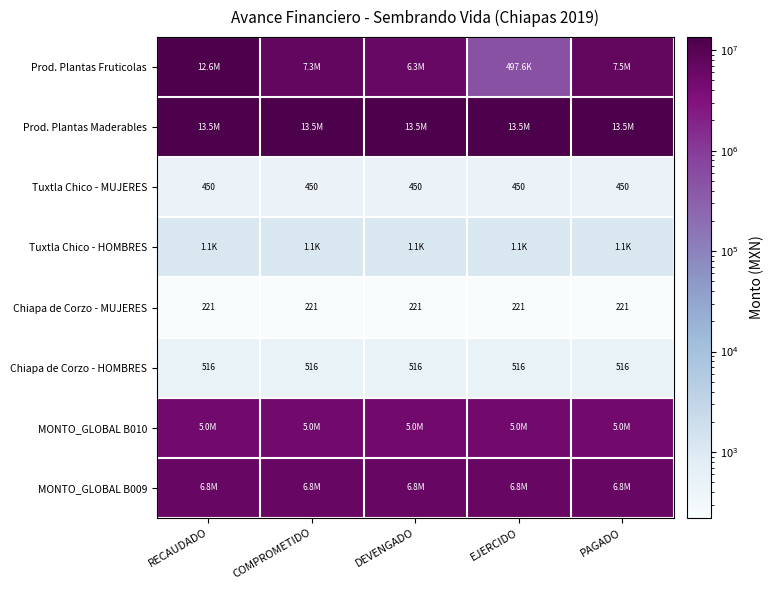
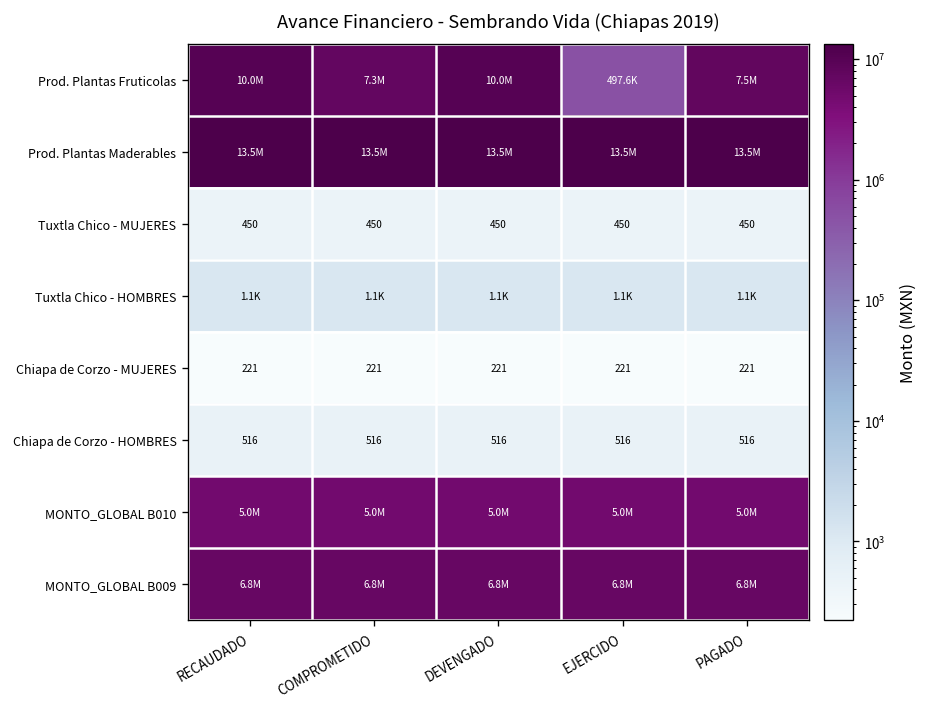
  {
    "Prod. Plantas Fruticolas": {
-     "RECAUDADO": "12.6M",
+     "RECAUDADO": "10.0M",
      "COMPROMETIDO": "7.3M",
-     "DEVENGADO": "6.3M",
+     "DEVENGADO": "10.0M",
      "EJERCIDO": "497.6K",
      "PAGADO": "7.5M"
    },
    "Prod. Plantas Maderables": {
      "RECAUDADO": "13.5M",
      "COMPROMETIDO": "13.5M",
      "DEVENGADO": "13.5M",
      "EJERCIDO": "13.5M",
      "PAGADO": "13.5M"
    },
    "Tuxtla Chico - MUJERES": {
      "RECAUDADO": "450",
      "COMPROMETIDO": "450",
      "DEVENGADO": "450",
      "EJERCIDO": "450",
      "PAGADO": "450"
    },
    "Tuxtla Chico - HOMBRES": {
      "RECAUDADO": "1.1K",
      "COMPROMETIDO": "1.1K",
      "DEVENGADO": "1.1K",
      "EJERCIDO": "1.1K",
      "PAGADO": "1.1K"
    },
    "Chiapa de Corzo - MUJERES": {
      "RECAUDADO": "221",
      "COMPROMETIDO": "221",
      "DEVENGADO": "221",
      "EJERCIDO": "221",
      "PAGADO": "221"
    },
    "Chiapa de Corzo - HOMBRES": {
      "RECAUDADO": "516",
      "COMPROMETIDO": "516",
      "DEVENGADO": "516",
      "EJERCIDO": "516",
      "PAGADO": "516"
    },
    "MONTO_GLOBAL B010": {
      "RECAUDADO": "5.0M",
      "COMPROMETIDO": "5.0M",
      "DEVENGADO": "5.0M",
      "EJERCIDO": "5.0M",
      "PAGADO": "5.0M"
    },
    "MONTO_GLOBAL B009": {
      "RECAUDADO": "6.8M",
      "COMPROMETIDO": "6.8M",
      "DEVENGADO": "6.8M",
      "EJERCIDO": "6.8M",
      "PAGADO": "6.8M"
    }
  }
